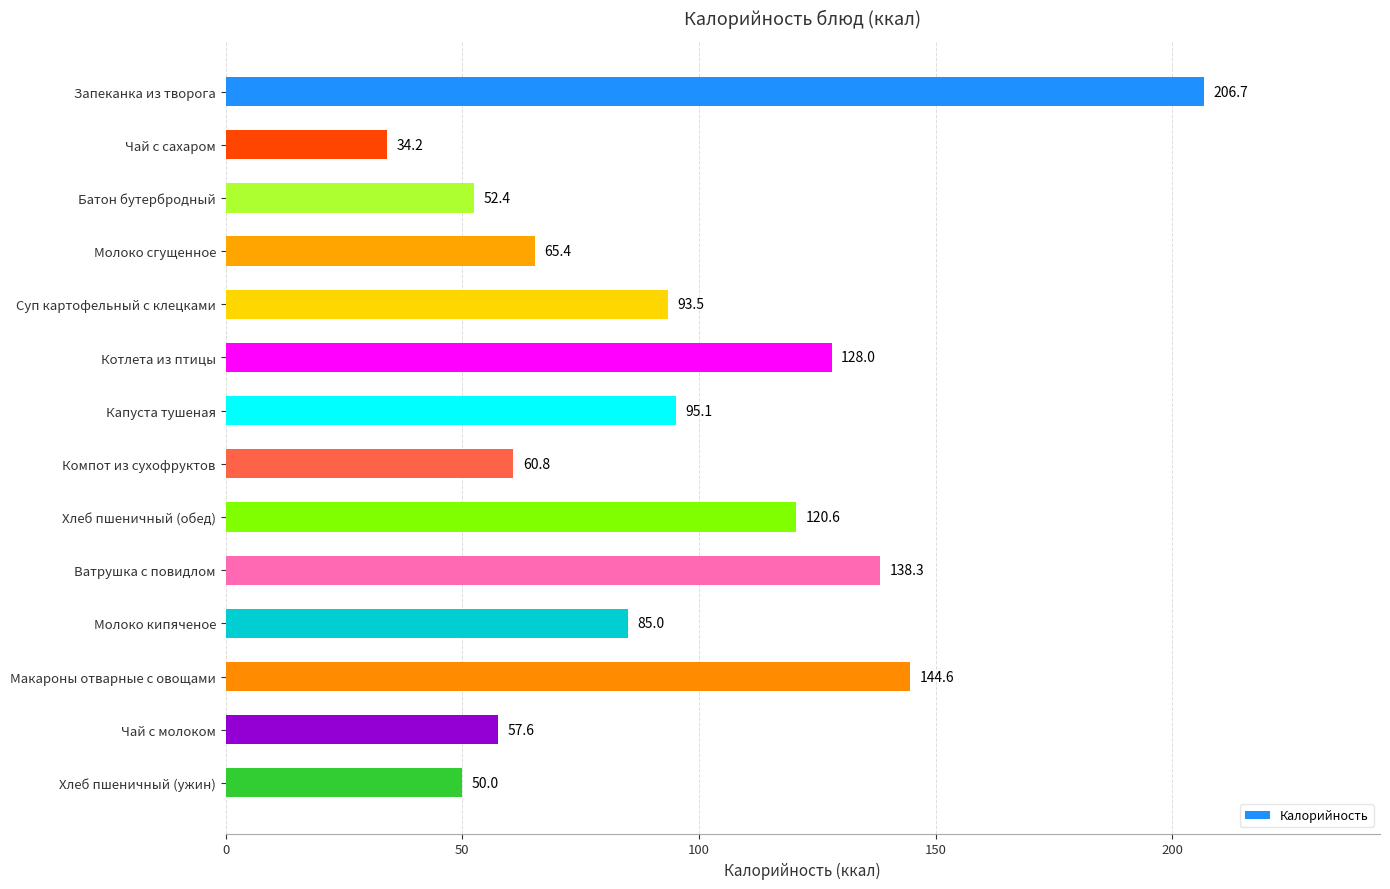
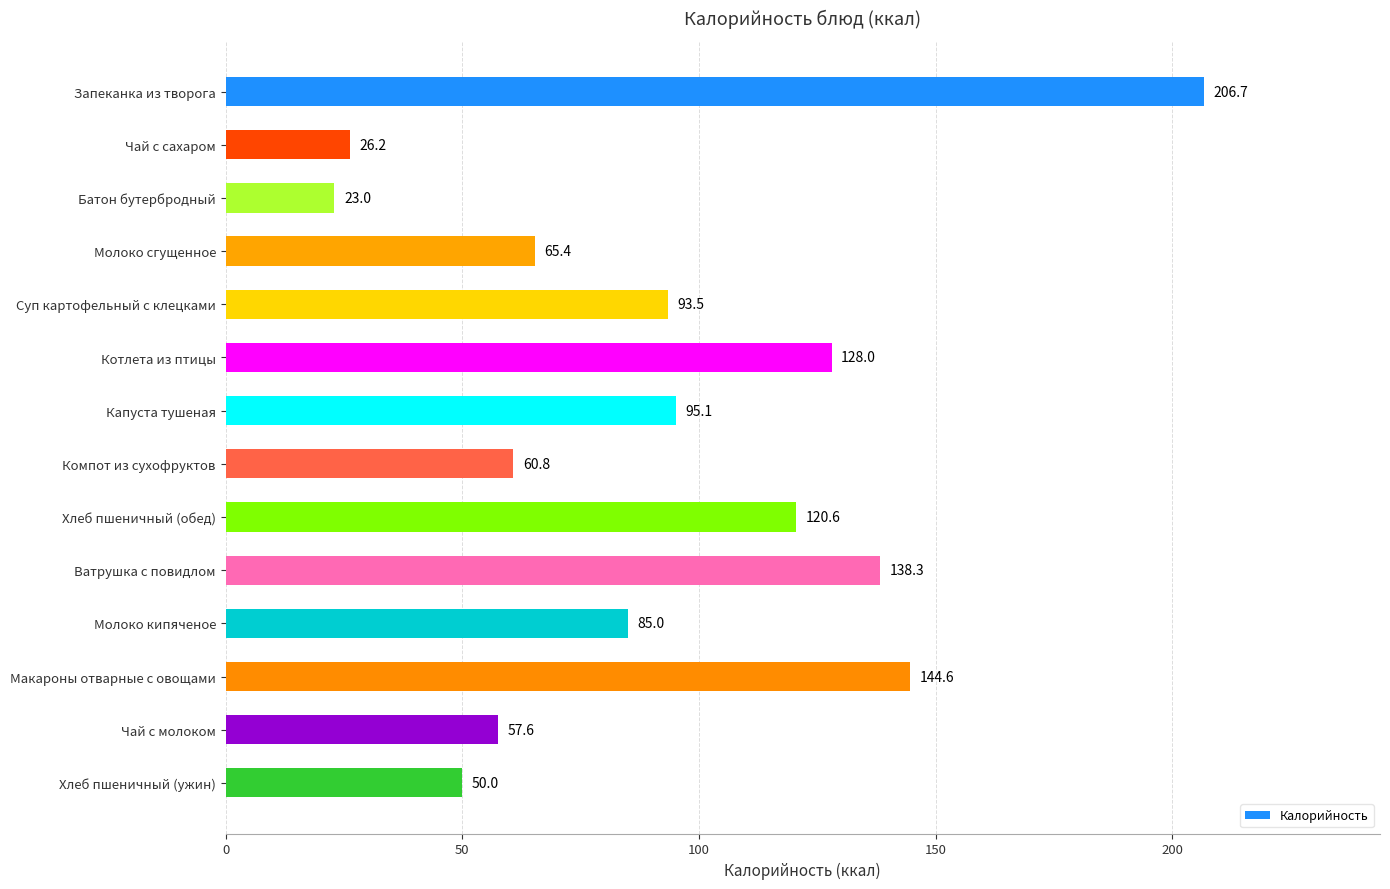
  {
    "Запеканка из творога": 206.7,
-   "Чай с сахаром": 34.2,
-   "Батон бутербродный": 52.4,
+   "Чай с сахаром": 26.2,
+   "Батон бутербродный": 23.0,
    "Молоко сгущенное": 65.4,
    "Суп картофельный с клецками": 93.5,
    "Котлета из птицы": 128.0,
    "Капуста тушеная": 95.1,
    "Компот из сухофруктов": 60.8,
    "Хлеб пшеничный (обед)": 120.6,
    "Ватрушка с повидлом": 138.3,
    "Молоко кипяченое": 85.0,
    "Макароны отварные с овощами": 144.6,
    "Чай с молоком": 57.6,
    "Хлеб пшеничный (ужин)": 50.0
  }
